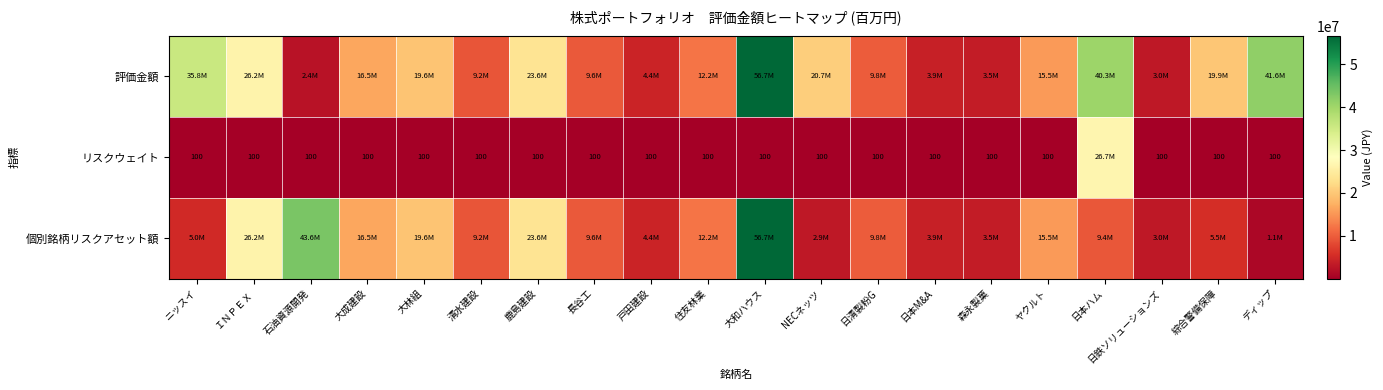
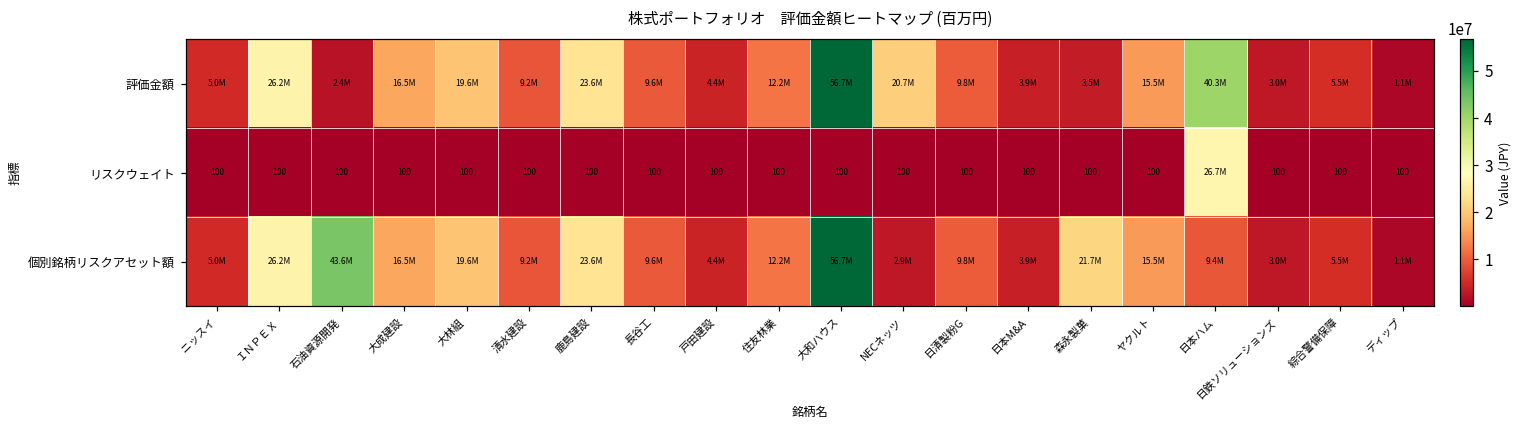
  {
    "評価金額": {
-     "ニッスイ": "35.8M",
+     "ニッスイ": "5.0M",
      "ＩＮＰＥＸ": "26.2M",
      "石油資源開発": "2.4M",
      "大成建設": "16.5M",
      "大林組": "19.6M",
      "清水建設": "9.2M",
      "鹿島建設": "23.6M",
      "長谷工": "9.6M",
      "戸田建設": "4.4M",
      "住友林業": "12.2M",
      "大和ハウス": "56.7M",
      "NECネッツ": "20.7M",
      "日清製粉G": "9.8M",
      "日本M&A": "3.9M",
      "森永製菓": "3.5M",
      "ヤクルト": "15.5M",
      "日本ハム": "40.3M",
      "日鉄ソリューションズ": "3.0M",
-     "綜合警備保障": "19.9M",
-     "ディップ": "41.6M"
+     "綜合警備保障": "5.5M",
+     "ディップ": "1.1M"
    },
    "リスクウェイト": {
      "ニッスイ": "100",
      "ＩＮＰＥＸ": "100",
      "石油資源開発": "100",
      "大成建設": "100",
      "大林組": "100",
      "清水建設": "100",
      "鹿島建設": "100",
      "長谷工": "100",
      "戸田建設": "100",
      "住友林業": "100",
      "大和ハウス": "100",
      "NECネッツ": "100",
      "日清製粉G": "100",
      "日本M&A": "100",
      "森永製菓": "100",
      "ヤクルト": "100",
      "日本ハム": "26.7M",
      "日鉄ソリューションズ": "100",
      "綜合警備保障": "100",
      "ディップ": "100"
    },
    "個別銘柄リスクアセット額": {
      "ニッスイ": "5.0M",
      "ＩＮＰＥＸ": "26.2M",
      "石油資源開発": "43.6M",
      "大成建設": "16.5M",
      "大林組": "19.6M",
      "清水建設": "9.2M",
      "鹿島建設": "23.6M",
      "長谷工": "9.6M",
      "戸田建設": "4.4M",
      "住友林業": "12.2M",
      "大和ハウス": "56.7M",
      "NECネッツ": "2.9M",
      "日清製粉G": "9.8M",
      "日本M&A": "3.9M",
-     "森永製菓": "3.5M",
+     "森永製菓": "21.7M",
      "ヤクルト": "15.5M",
      "日本ハム": "9.4M",
      "日鉄ソリューションズ": "3.0M",
      "綜合警備保障": "5.5M",
      "ディップ": "1.1M"
    }
  }
